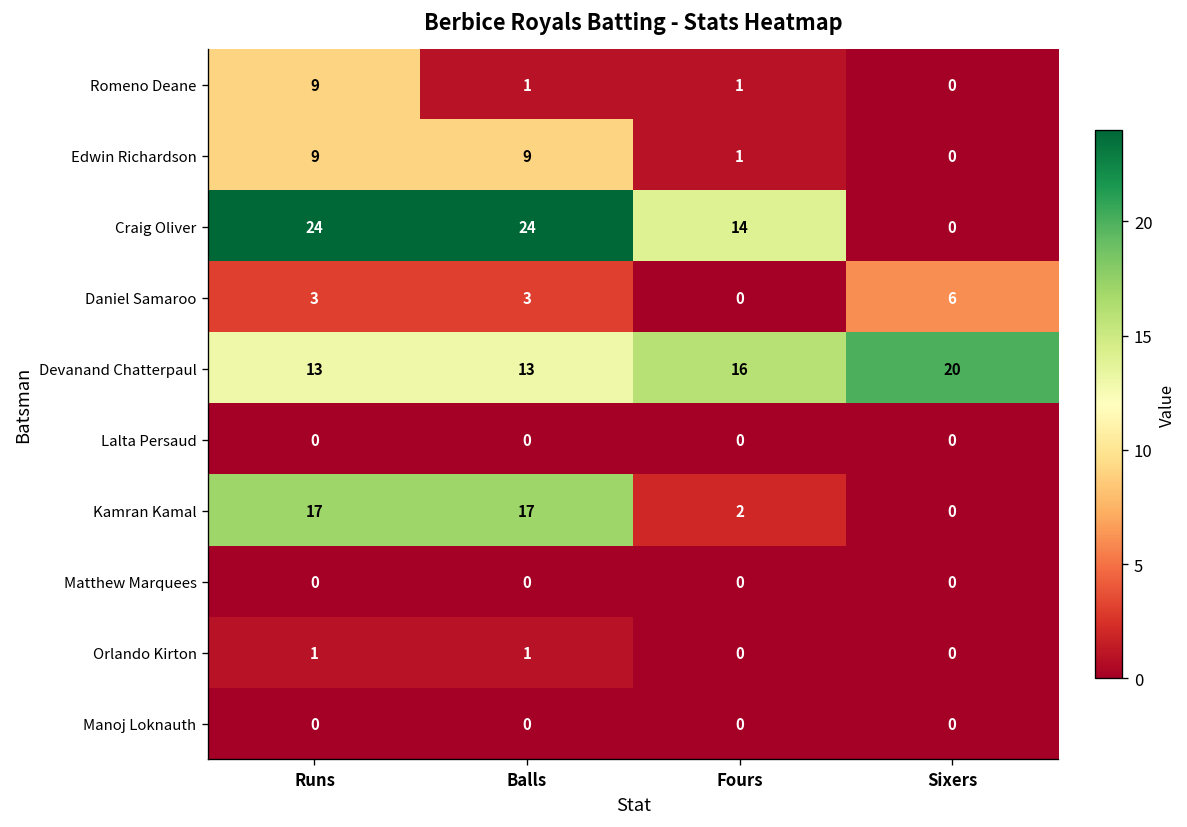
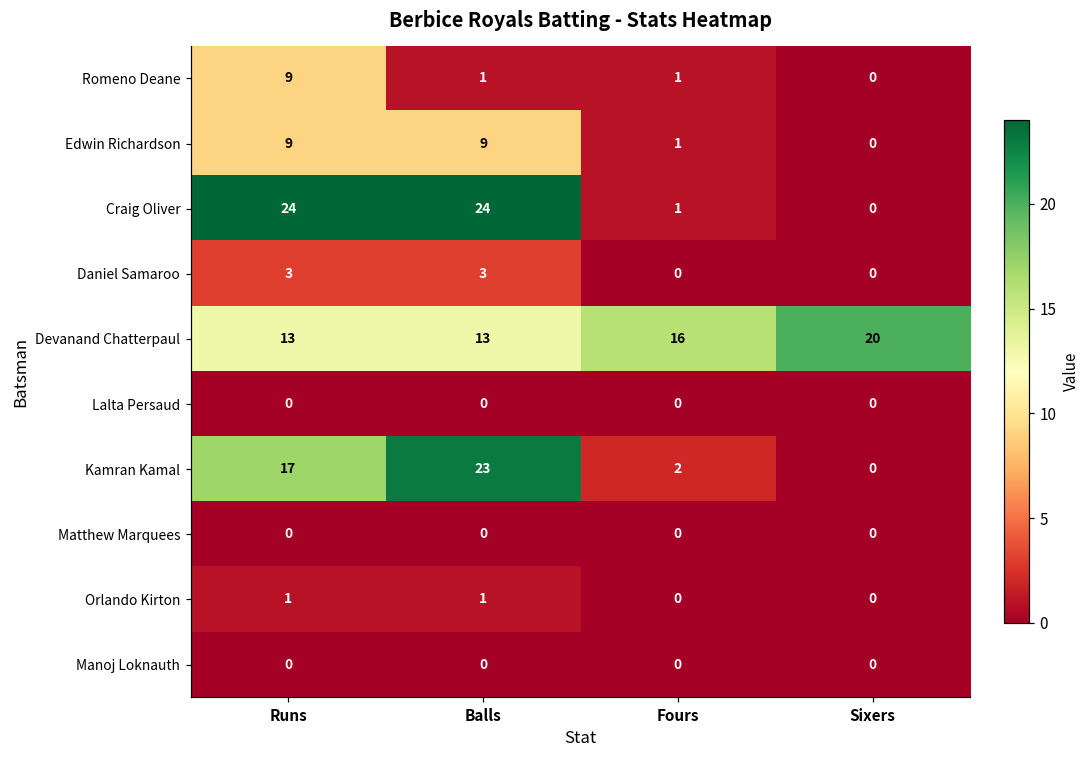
  {
    "Romeno Deane": {
      "Runs": 9,
      "Balls": 1,
      "Fours": 1,
      "Sixers": 0
    },
    "Edwin Richardson": {
      "Runs": 9,
      "Balls": 9,
      "Fours": 1,
      "Sixers": 0
    },
    "Craig Oliver": {
      "Runs": 24,
      "Balls": 24,
-     "Fours": 14,
+     "Fours": 1,
      "Sixers": 0
    },
    "Daniel Samaroo": {
      "Runs": 3,
      "Balls": 3,
      "Fours": 0,
-     "Sixers": 6
+     "Sixers": 0
    },
    "Devanand Chatterpaul": {
      "Runs": 13,
      "Balls": 13,
      "Fours": 16,
      "Sixers": 20
    },
    "Lalta Persaud": {
      "Runs": 0,
      "Balls": 0,
      "Fours": 0,
      "Sixers": 0
    },
    "Kamran Kamal": {
      "Runs": 17,
-     "Balls": 17,
+     "Balls": 23,
      "Fours": 2,
      "Sixers": 0
    },
    "Matthew Marquees": {
      "Runs": 0,
      "Balls": 0,
      "Fours": 0,
      "Sixers": 0
    },
    "Orlando Kirton": {
      "Runs": 1,
      "Balls": 1,
      "Fours": 0,
      "Sixers": 0
    },
    "Manoj Loknauth": {
      "Runs": 0,
      "Balls": 0,
      "Fours": 0,
      "Sixers": 0
    }
  }
